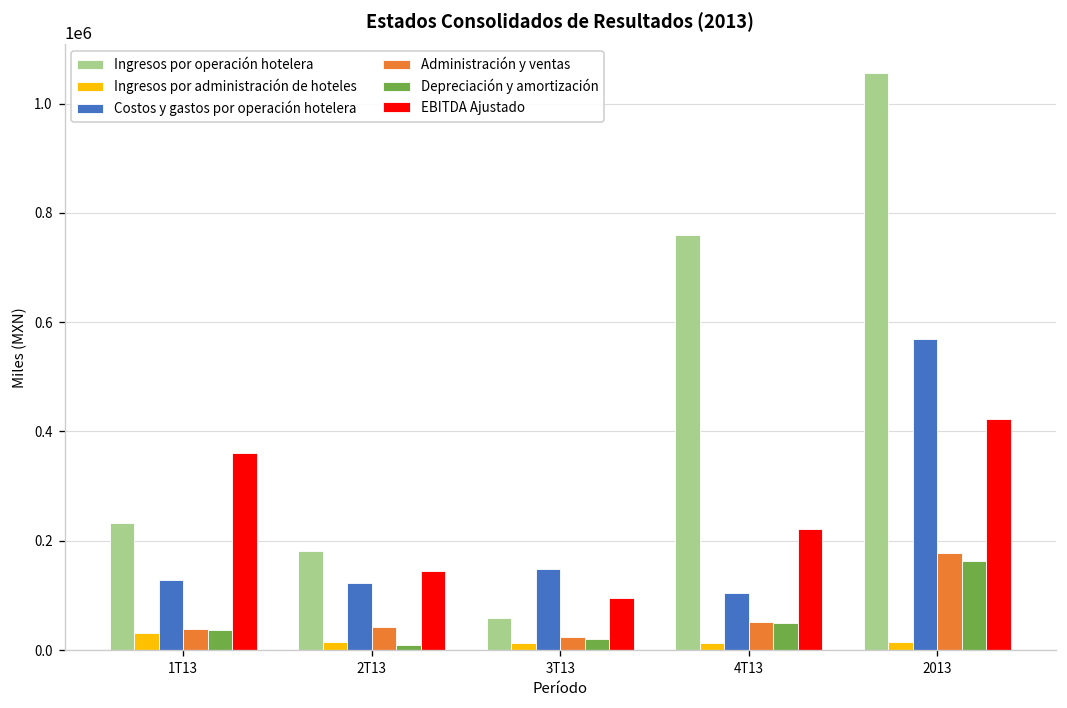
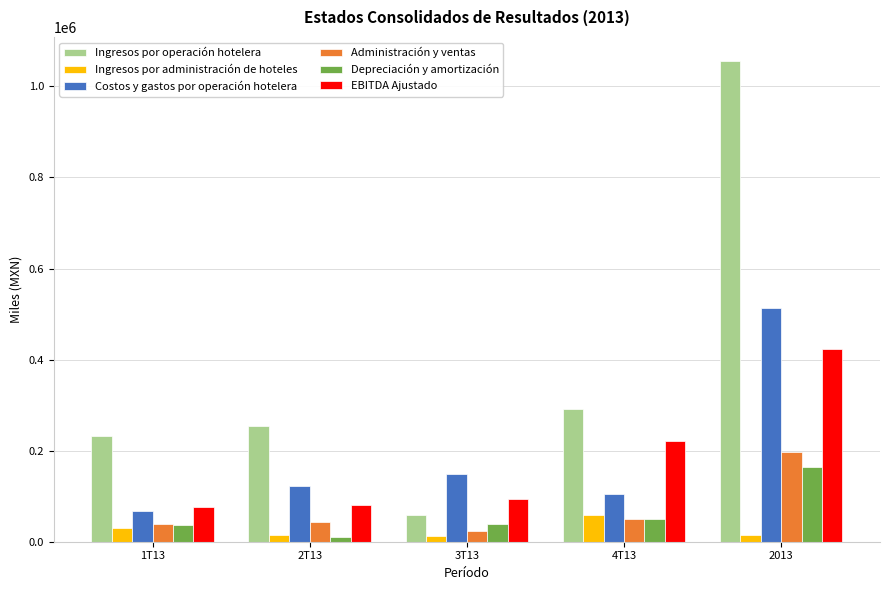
  {
    "Ingresos por operación hotelera": {
      "1T13": 230000,
-     "2T13": 180000,
+     "2T13": 250000,
      "3T13": 60000,
-     "4T13": 760000,
+     "4T13": 290000,
      "2013": 1060000
    },
    "Ingresos por administración de hoteles": {
      "1T13": 30000,
      "2T13": 10000,
      "3T13": 10000,
-     "4T13": 10000,
+     "4T13": 60000,
      "2013": 10000
    },
    "Costos y gastos por operación hotelera": {
-     "1T13": 130000,
+     "1T13": 70000,
      "2T13": 120000,
      "3T13": 150000,
      "4T13": 110000,
-     "2013": 570000
+     "2013": 510000
    },
    "Administración y ventas": {
      "1T13": 40000,
      "2T13": 40000,
      "3T13": 20000,
      "4T13": 50000,
-     "2013": 180000
+     "2013": 200000
    },
    "Depreciación y amortización": {
      "1T13": 40000,
      "2T13": 10000,
-     "3T13": 20000,
+     "3T13": 40000,
      "4T13": 50000,
      "2013": 160000
    },
    "EBITDA Ajustado": {
-     "1T13": 360000,
-     "2T13": 140000,
+     "1T13": 80000,
+     "2T13": 80000,
      "3T13": 90000,
      "4T13": 220000,
      "2013": 420000
    }
  }
